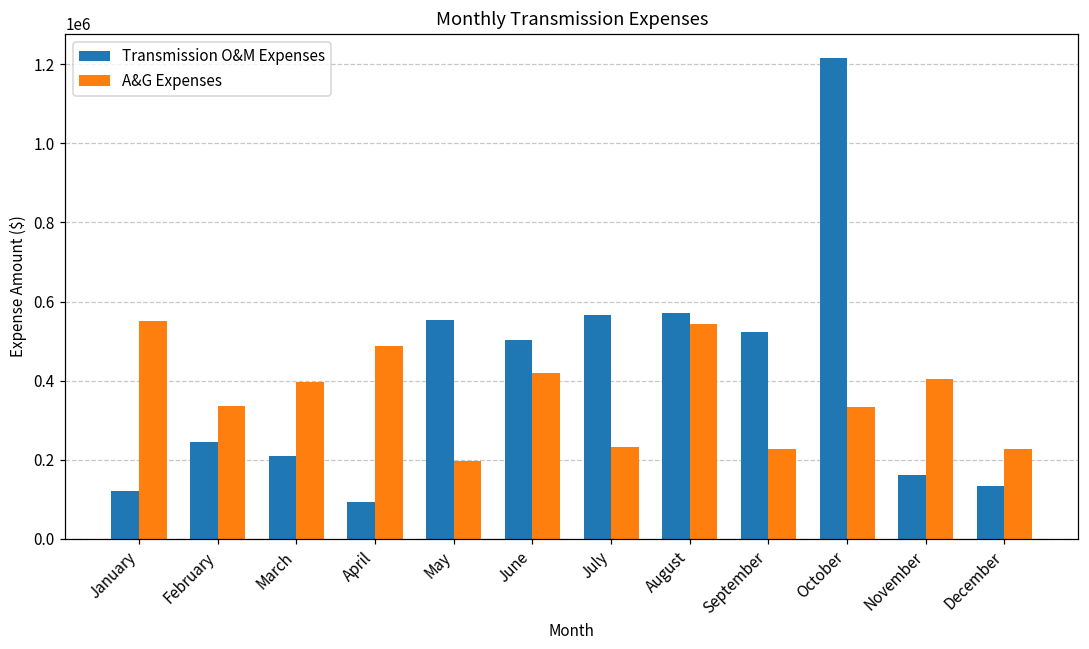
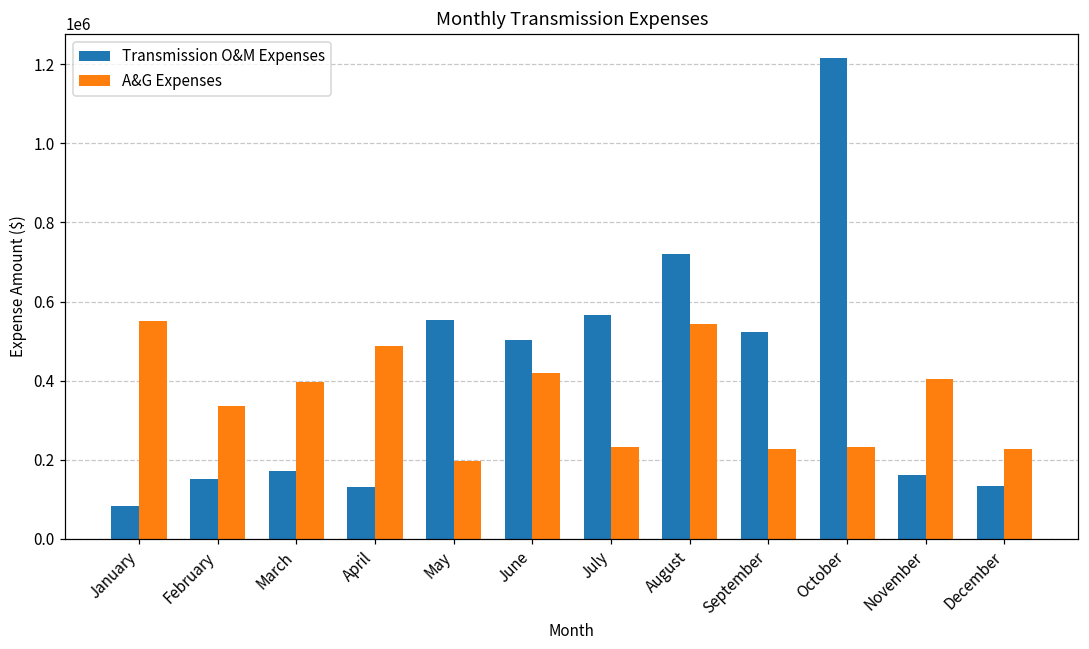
  {
    "Transmission O&M Expenses": {
-     "January": 120000,
-     "February": 250000,
-     "March": 210000,
-     "April": 90000,
+     "January": 80000,
+     "February": 150000,
+     "March": 170000,
+     "April": 130000,
      "May": 550000,
      "June": 500000,
      "July": 570000,
-     "August": 570000,
+     "August": 720000,
      "September": 520000,
      "October": 1210000,
      "November": 160000,
      "December": 130000
    },
    "A&G Expenses": {
      "January": 550000,
      "February": 330000,
      "March": 400000,
      "April": 490000,
      "May": 200000,
      "June": 420000,
      "July": 230000,
      "August": 540000,
      "September": 230000,
-     "October": 330000,
+     "October": 230000,
      "November": 400000,
      "December": 230000
    }
  }
